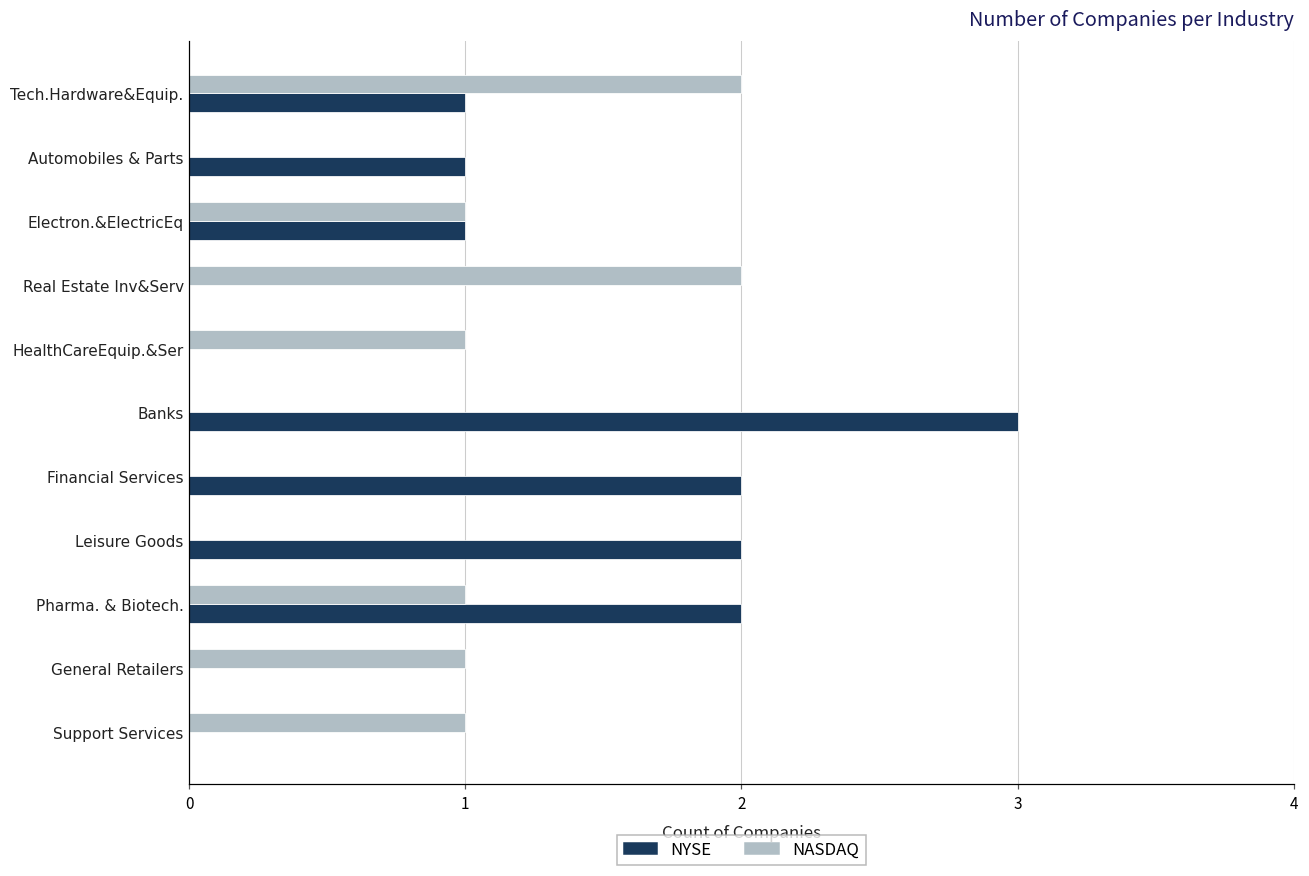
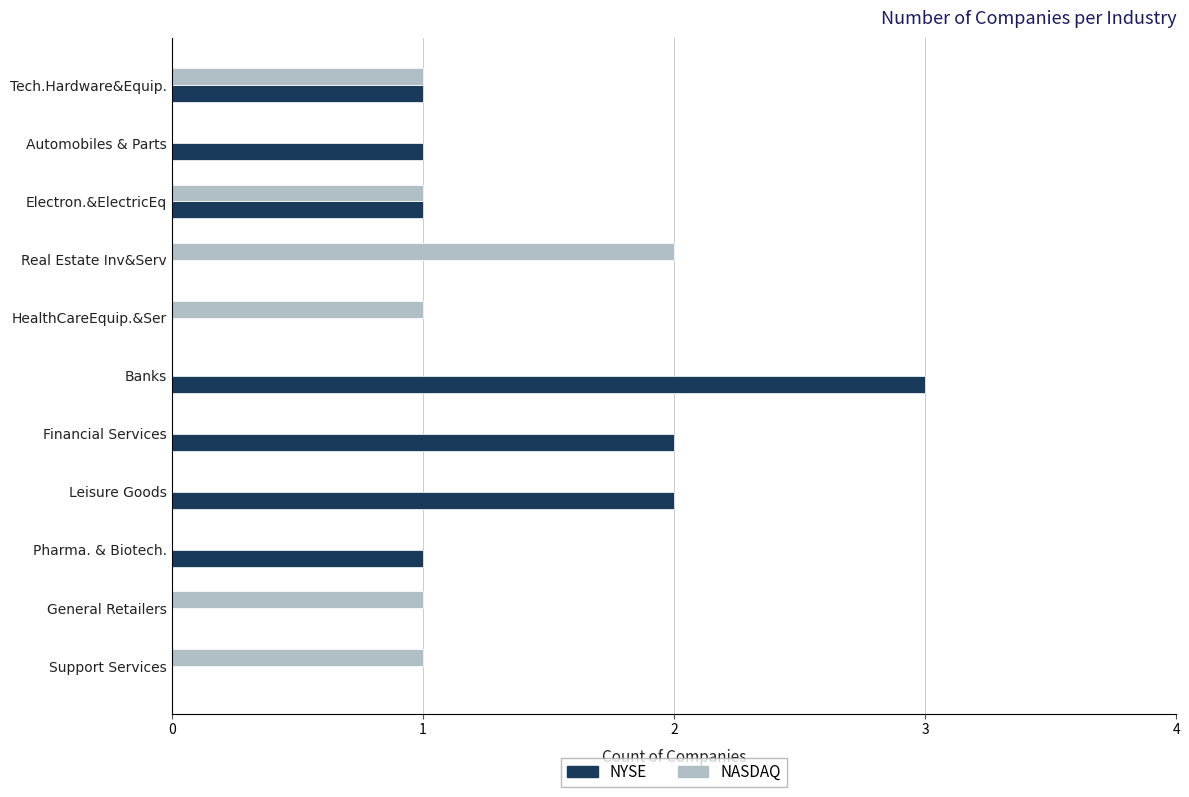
  {
    "NYSE": {
      "Tech.Hardware&Equip.": 1,
      "Automobiles & Parts": 1,
      "Electron.&ElectricEq": 1,
      "Real Estate Inv&Serv": 0,
      "HealthCareEquip.&Ser": 0,
      "Banks": 3,
      "Financial Services": 2,
      "Leisure Goods": 2,
-     "Pharma. & Biotech.": 2,
+     "Pharma. & Biotech.": 1,
      "General Retailers": 0,
      "Support Services": 0
    },
    "NASDAQ": {
-     "Tech.Hardware&Equip.": 2,
+     "Tech.Hardware&Equip.": 1,
      "Automobiles & Parts": 0,
      "Electron.&ElectricEq": 1,
      "Real Estate Inv&Serv": 2,
      "HealthCareEquip.&Ser": 1,
      "Banks": 0,
      "Financial Services": 0,
      "Leisure Goods": 0,
-     "Pharma. & Biotech.": 1,
+     "Pharma. & Biotech.": 0,
      "General Retailers": 1,
      "Support Services": 1
    }
  }
